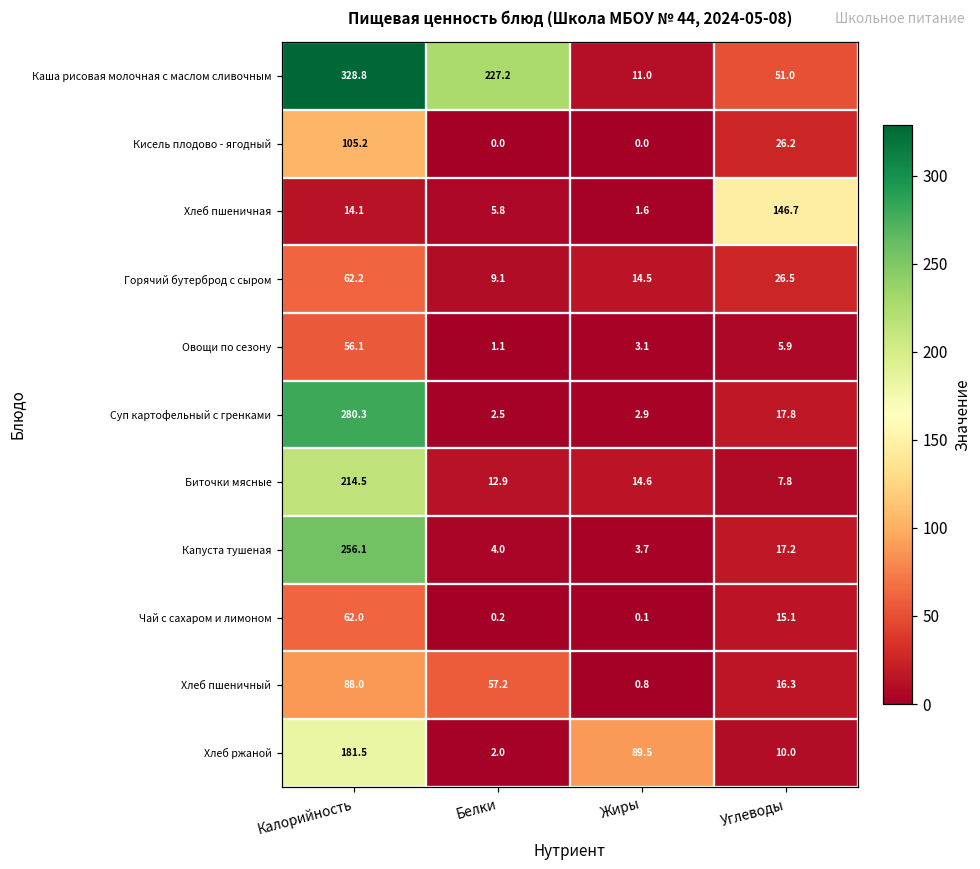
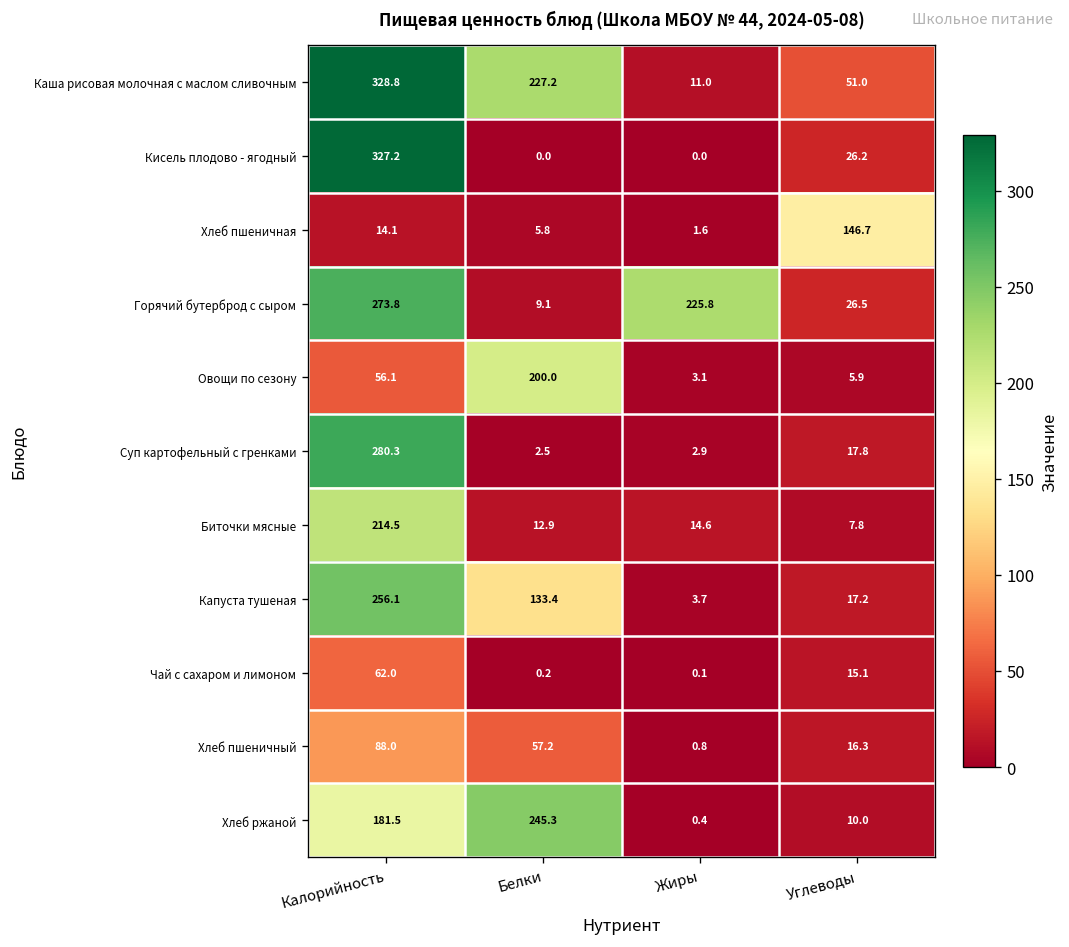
  {
    "Каша рисовая молочная с маслом сливочным": {
      "Калорийность": 328.8,
      "Белки": 227.2,
      "Жиры": 11.0,
      "Углеводы": 51.0
    },
    "Кисель плодово - ягодный": {
-     "Калорийность": 105.2,
+     "Калорийность": 327.2,
      "Белки": 0.0,
      "Жиры": 0.0,
      "Углеводы": 26.2
    },
    "Хлеб пшеничная": {
      "Калорийность": 14.1,
      "Белки": 5.8,
      "Жиры": 1.6,
      "Углеводы": 146.7
    },
    "Горячий бутерброд с сыром": {
-     "Калорийность": 62.2,
+     "Калорийность": 273.8,
      "Белки": 9.1,
-     "Жиры": 14.5,
+     "Жиры": 225.8,
      "Углеводы": 26.5
    },
    "Овощи по сезону": {
      "Калорийность": 56.1,
-     "Белки": 1.1,
+     "Белки": 200.0,
      "Жиры": 3.1,
      "Углеводы": 5.9
    },
    "Суп картофельный с гренками": {
      "Калорийность": 280.3,
      "Белки": 2.5,
      "Жиры": 2.9,
      "Углеводы": 17.8
    },
    "Биточки мясные": {
      "Калорийность": 214.5,
      "Белки": 12.9,
      "Жиры": 14.6,
      "Углеводы": 7.8
    },
    "Капуста тушеная": {
      "Калорийность": 256.1,
-     "Белки": 4.0,
+     "Белки": 133.4,
      "Жиры": 3.7,
      "Углеводы": 17.2
    },
    "Чай с сахаром и лимоном": {
      "Калорийность": 62.0,
      "Белки": 0.2,
      "Жиры": 0.1,
      "Углеводы": 15.1
    },
    "Хлеб пшеничный": {
      "Калорийность": 88.0,
      "Белки": 57.2,
      "Жиры": 0.8,
      "Углеводы": 16.3
    },
    "Хлеб ржаной": {
      "Калорийность": 181.5,
-     "Белки": 2.0,
-     "Жиры": 89.5,
+     "Белки": 245.3,
+     "Жиры": 0.4,
      "Углеводы": 10.0
    }
  }
